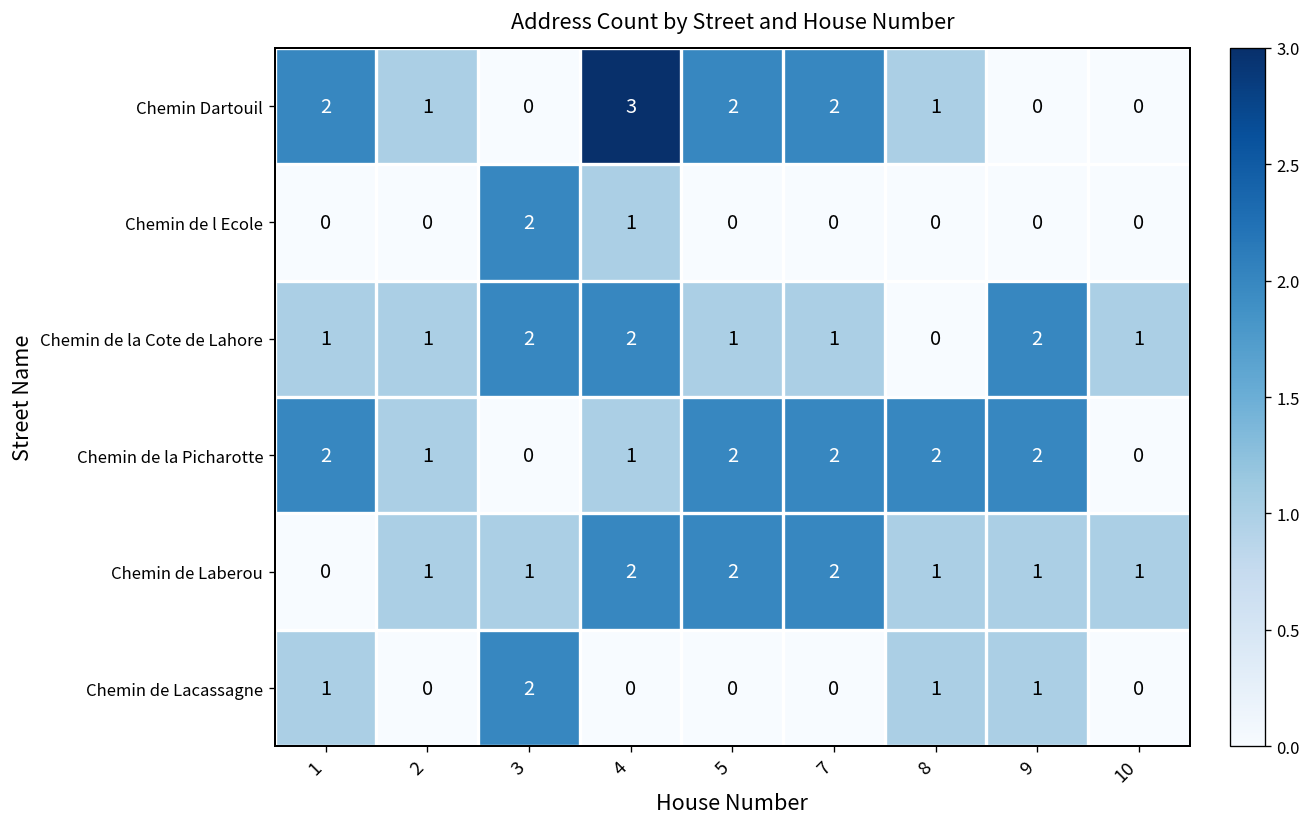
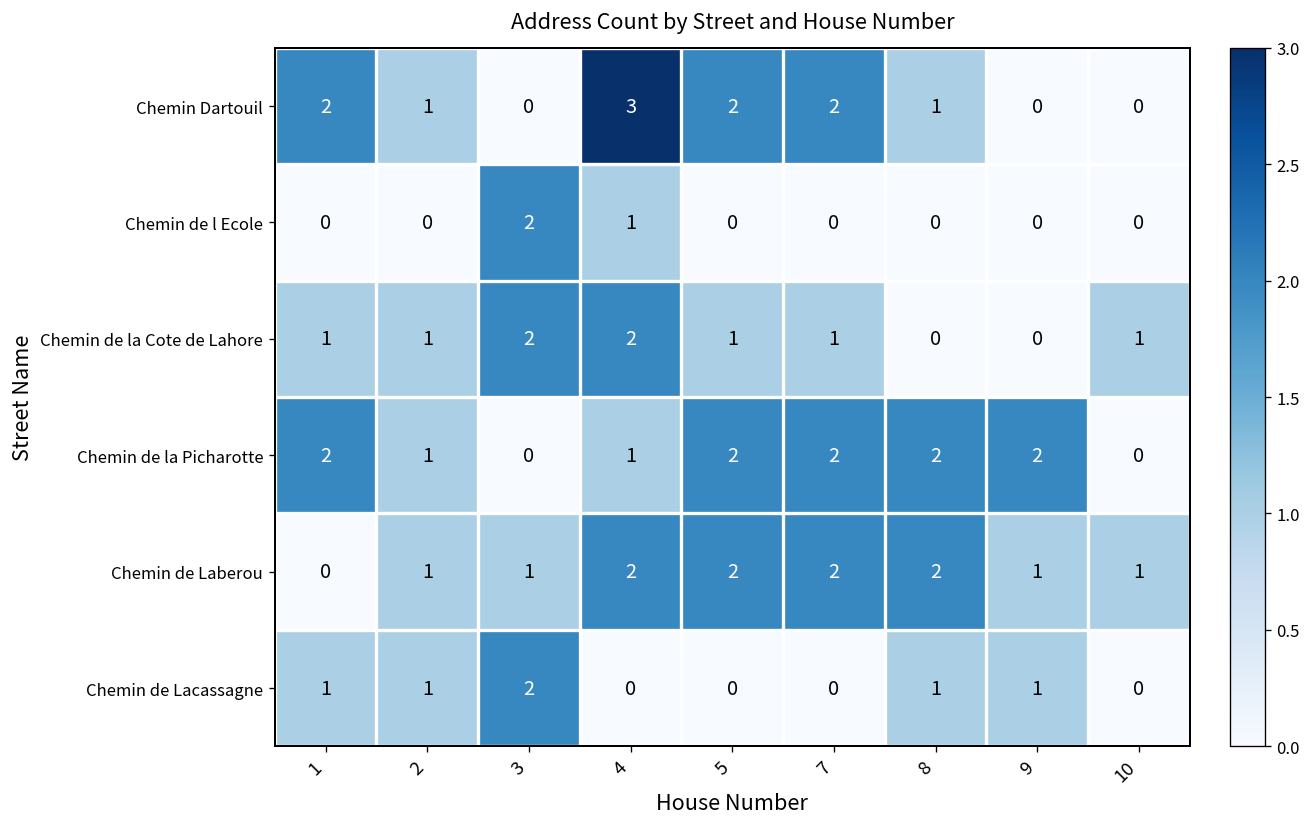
  {
    "Chemin Dartouil": {
      "1": 2,
      "2": 1,
      "3": 0,
      "4": 3,
      "5": 2,
      "7": 2,
      "8": 1,
      "9": 0,
      "10": 0
    },
    "Chemin de l Ecole": {
      "1": 0,
      "2": 0,
      "3": 2,
      "4": 1,
      "5": 0,
      "7": 0,
      "8": 0,
      "9": 0,
      "10": 0
    },
    "Chemin de la Cote de Lahore": {
      "1": 1,
      "2": 1,
      "3": 2,
      "4": 2,
      "5": 1,
      "7": 1,
      "8": 0,
-     "9": 2,
+     "9": 0,
      "10": 1
    },
    "Chemin de la Picharotte": {
      "1": 2,
      "2": 1,
      "3": 0,
      "4": 1,
      "5": 2,
      "7": 2,
      "8": 2,
      "9": 2,
      "10": 0
    },
    "Chemin de Laberou": {
      "1": 0,
      "2": 1,
      "3": 1,
      "4": 2,
      "5": 2,
      "7": 2,
-     "8": 1,
+     "8": 2,
      "9": 1,
      "10": 1
    },
    "Chemin de Lacassagne": {
      "1": 1,
-     "2": 0,
+     "2": 1,
      "3": 2,
      "4": 0,
      "5": 0,
      "7": 0,
      "8": 1,
      "9": 1,
      "10": 0
    }
  }
